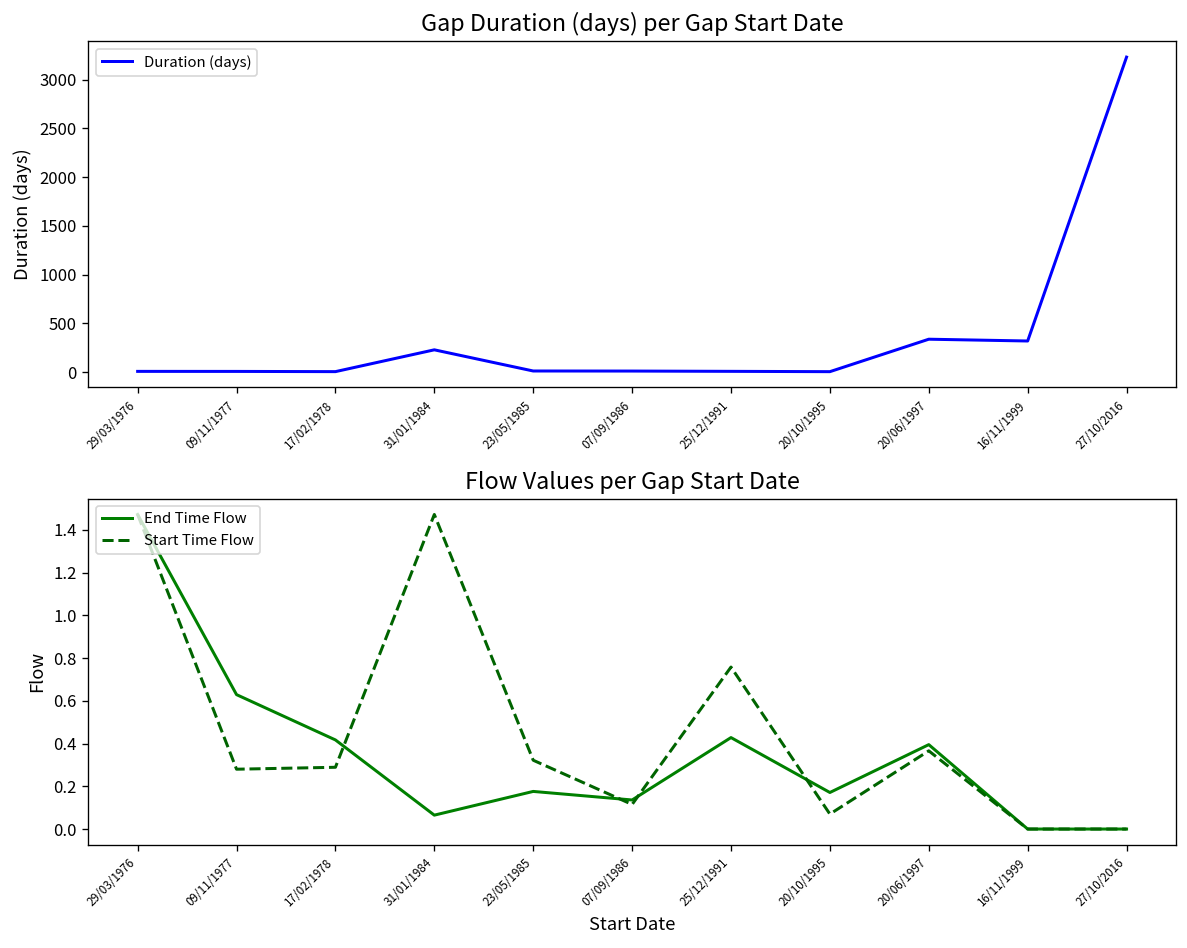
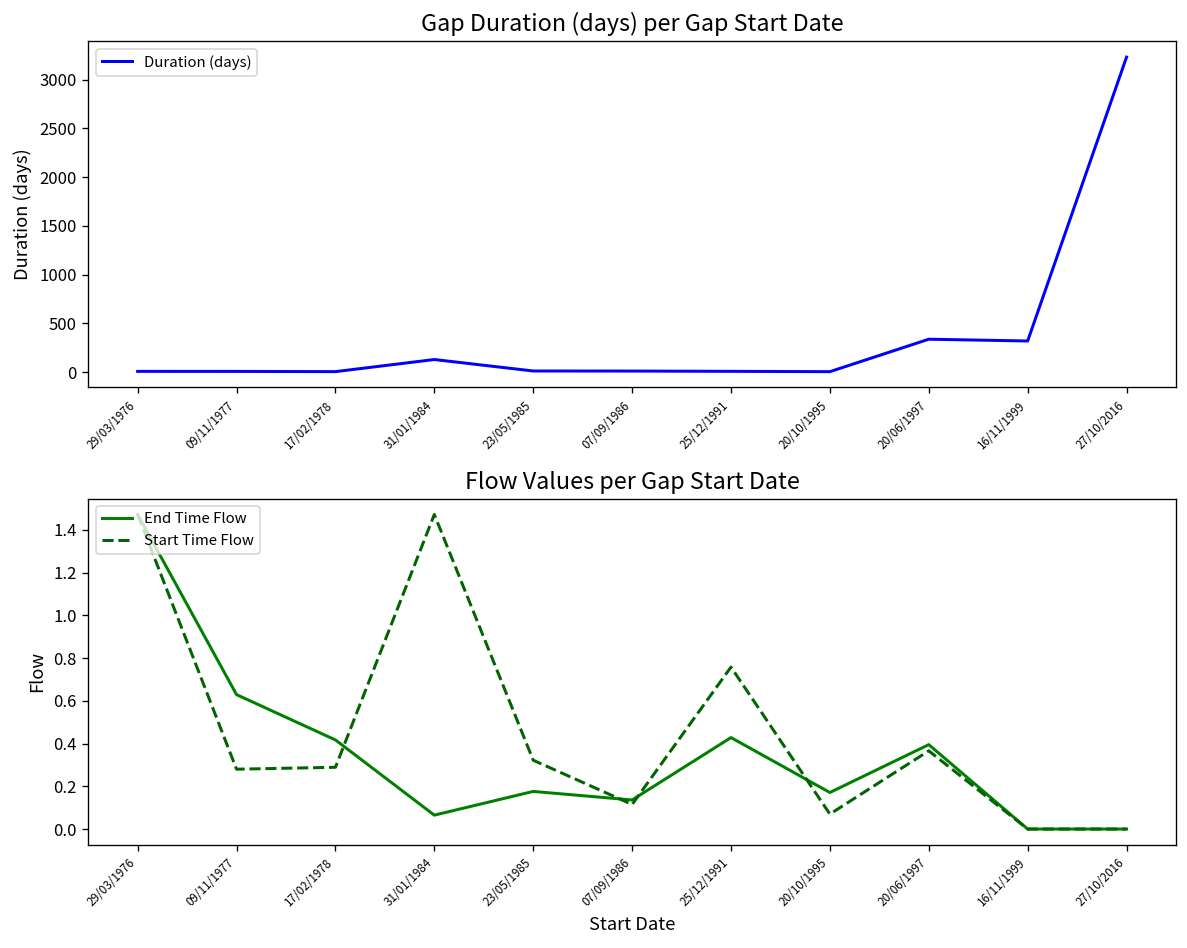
  {
    "Gap Duration (days) per Gap Start Date": {
      "29/03/1976": 0,
      "09/11/1977": 0,
      "17/02/1978": 0,
-     "31/01/1984": 200,
+     "31/01/1984": 100,
      "23/05/1985": 0,
      "07/09/1986": 0,
      "25/12/1991": 0,
      "20/10/1995": 0,
      "20/06/1997": 300,
      "16/11/1999": 300,
      "27/10/2016": 3200
    }
  }
